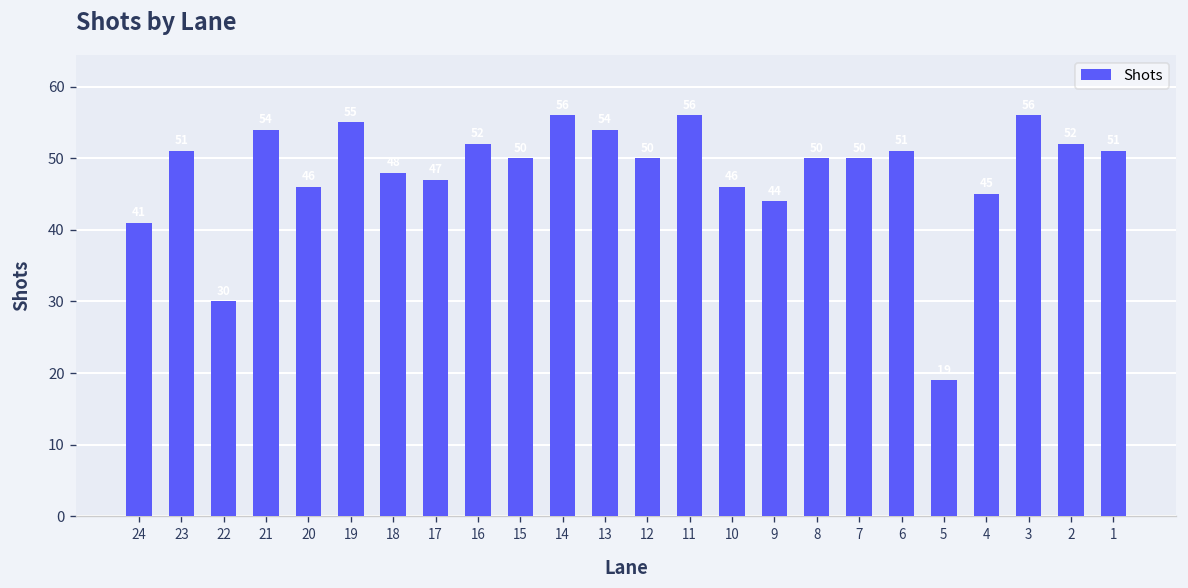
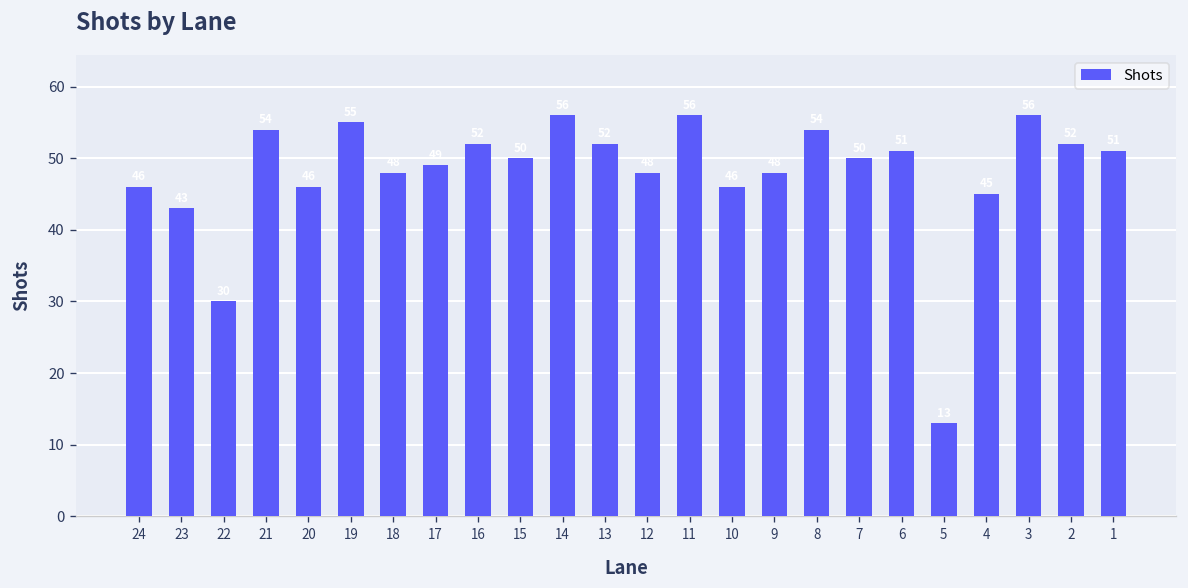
  {
-   "24": 41,
-   "23": 51,
+   "24": 46,
+   "23": 43,
    "22": 30,
    "21": 54,
    "20": 46,
    "19": 55,
    "18": 48,
-   "17": 47,
+   "17": 49,
    "16": 52,
    "15": 50,
    "14": 56,
-   "13": 54,
-   "12": 50,
+   "13": 52,
+   "12": 48,
    "11": 56,
    "10": 46,
-   "9": 44,
-   "8": 50,
+   "9": 48,
+   "8": 54,
    "7": 50,
    "6": 51,
-   "5": 19,
+   "5": 13,
    "4": 45,
    "3": 56,
    "2": 52,
    "1": 51
  }
